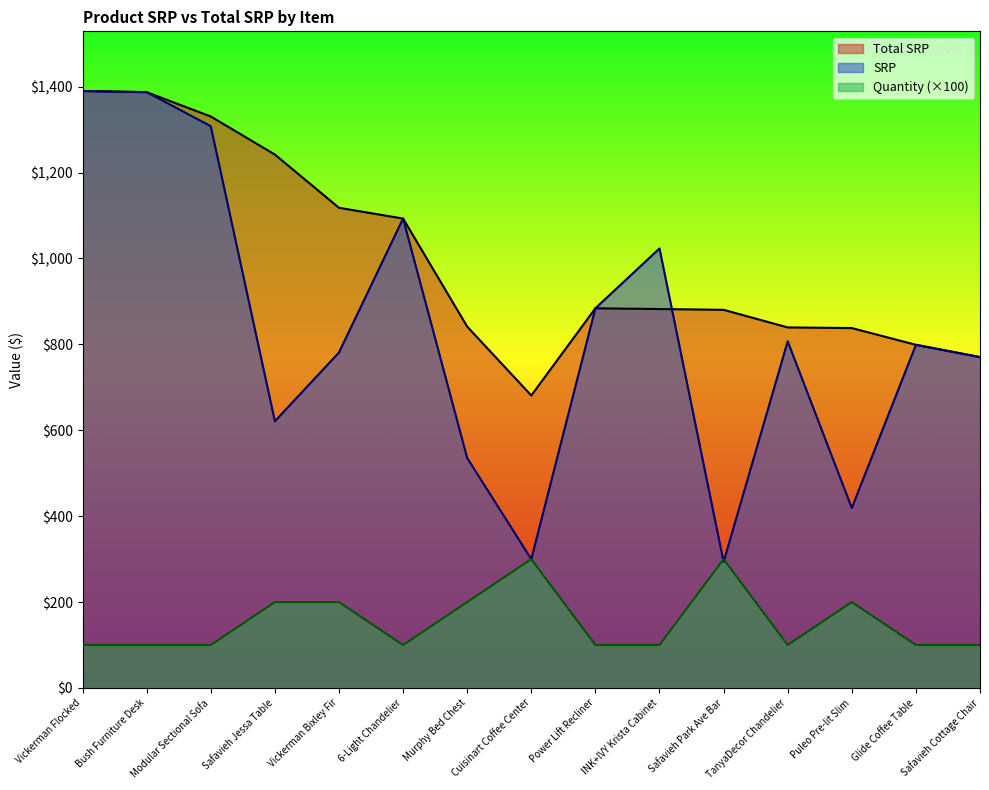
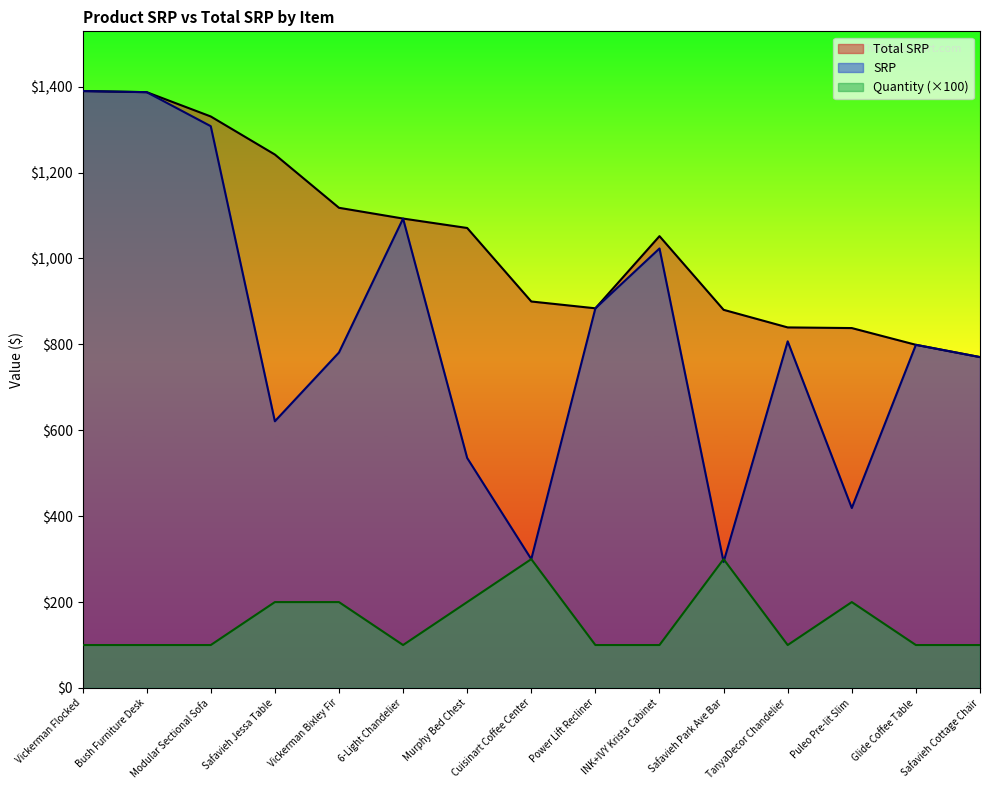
  {
    "Total SRP": {
      "Modular Sectional Sofa": "$1,330",
      "Safavieh Jessa Table": "$1,240",
      "Vickerman Bixley Fir": "$1,120",
-     "Murphy Bed Chest": "$840",
-     "Cuisinart Coffee Center": "$680",
-     "INK+IVY Krista Cabinet": "$880",
+     "Murphy Bed Chest": "$1,070",
+     "Cuisinart Coffee Center": "$900",
+     "INK+IVY Krista Cabinet": "$1,050",
      "Safavieh Park Ave Bar": "$880",
      "TanyaDecor Chandelier": "$840",
      "Puleo Pre-lit Slim": "$840"
    },
    "SRP": {
      "Modular Sectional Sofa": "$1,310",
      "Safavieh Jessa Table": "$620",
      "Vickerman Bixley Fir": "$780",
      "Murphy Bed Chest": "$540",
      "INK+IVY Krista Cabinet": "$1,020",
      "Safavieh Park Ave Bar": "$290",
      "TanyaDecor Chandelier": "$810",
      "Puleo Pre-lit Slim": "$420"
    },
    "Quantity (×100)": {
      "Vickerman Flocked": "$100",
      "Bush Furniture Desk": "$100",
      "Modular Sectional Sofa": "$100",
      "Safavieh Jessa Table": "$200",
      "Vickerman Bixley Fir": "$200",
      "6-Light Chandelier": "$100",
      "Murphy Bed Chest": "$200",
      "Power Lift Recliner": "$100",
      "INK+IVY Krista Cabinet": "$100",
      "Safavieh Park Ave Bar": "$300",
      "TanyaDecor Chandelier": "$100",
      "Puleo Pre-lit Slim": "$200",
      "Glide Coffee Table": "$100",
      "Safavieh Cottage Chair": "$100"
    }
  }
